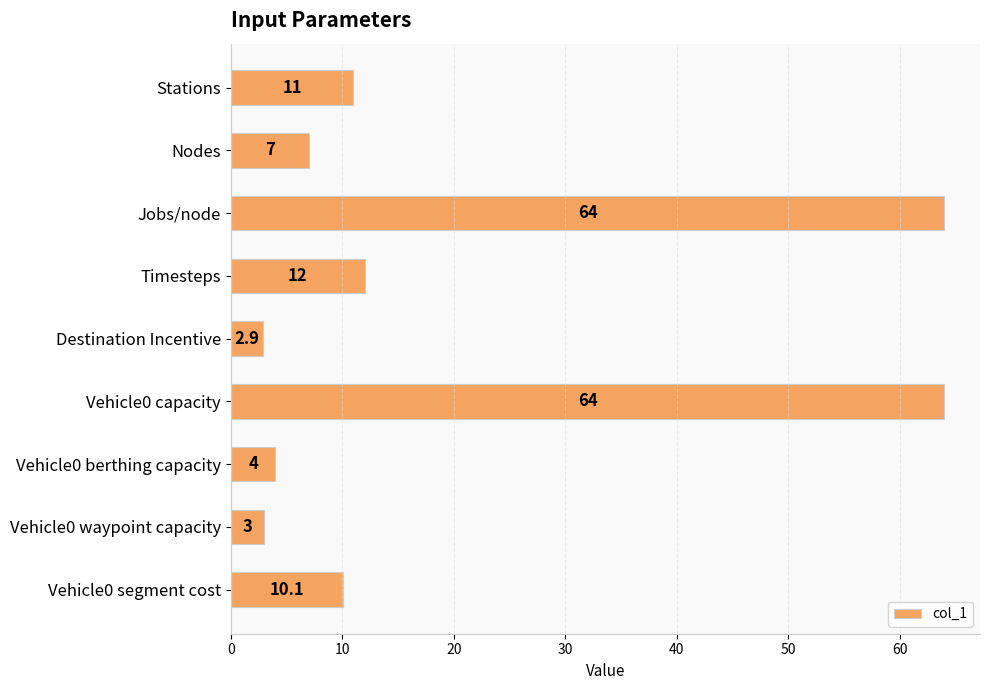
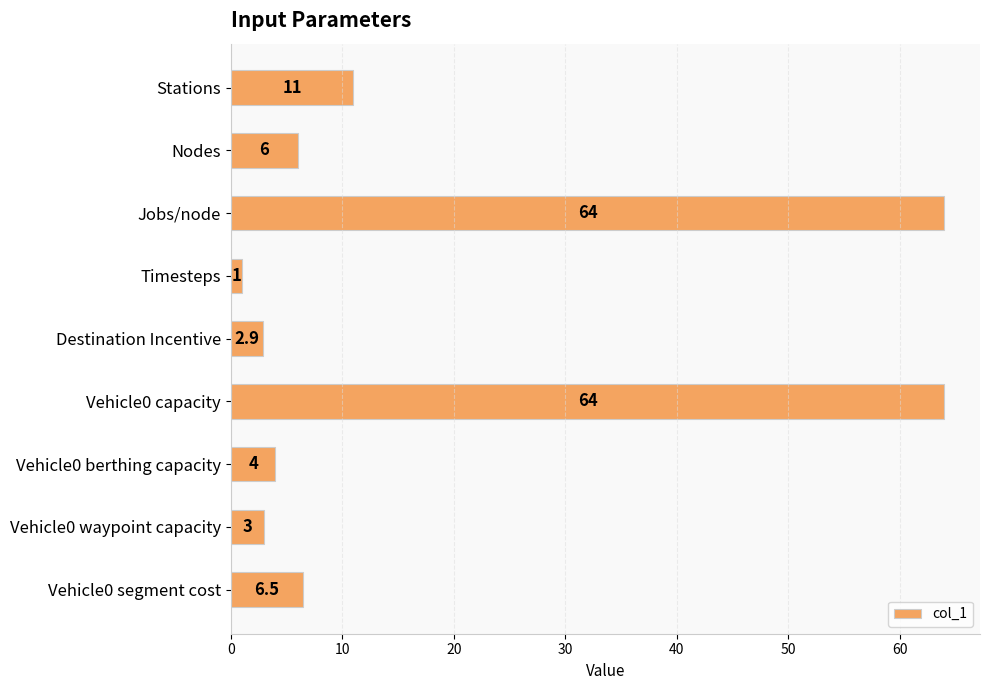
  {
    "Stations": 11,
-   "Nodes": 7,
+   "Nodes": 6,
    "Jobs/node": 64,
-   "Timesteps": 12,
+   "Timesteps": 1,
    "Destination Incentive": 2.9,
    "Vehicle0 capacity": 64,
    "Vehicle0 berthing capacity": 4,
    "Vehicle0 waypoint capacity": 3,
-   "Vehicle0 segment cost": 10.1
+   "Vehicle0 segment cost": 6.5
  }
